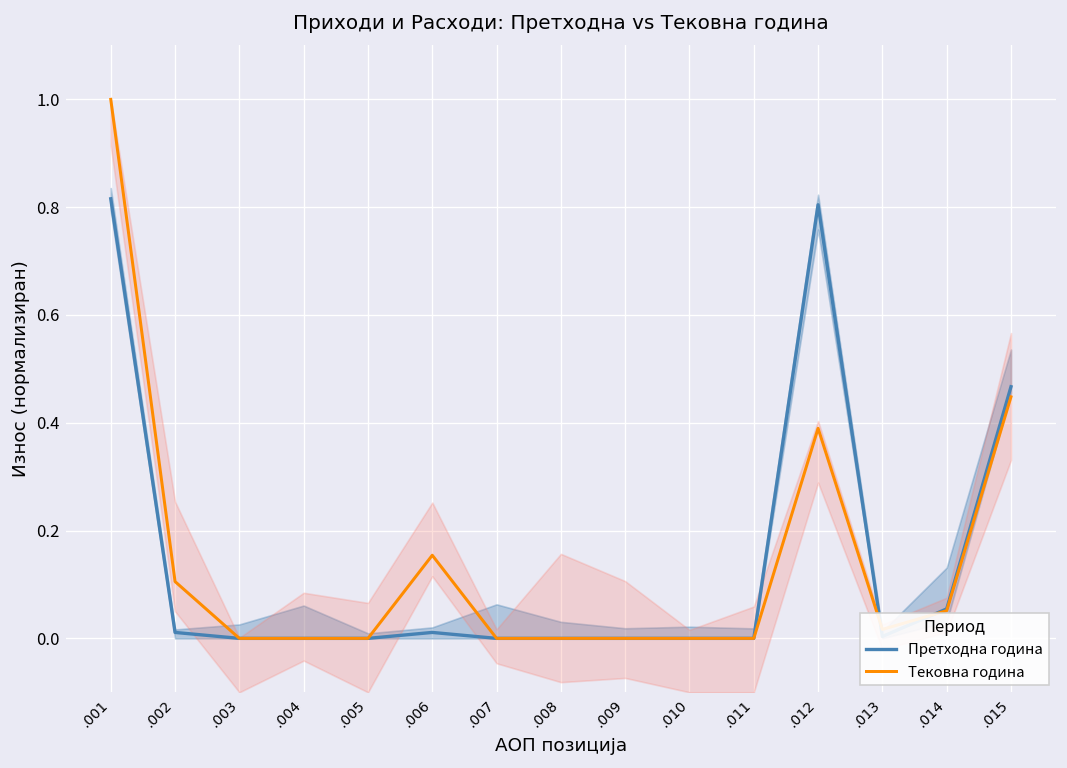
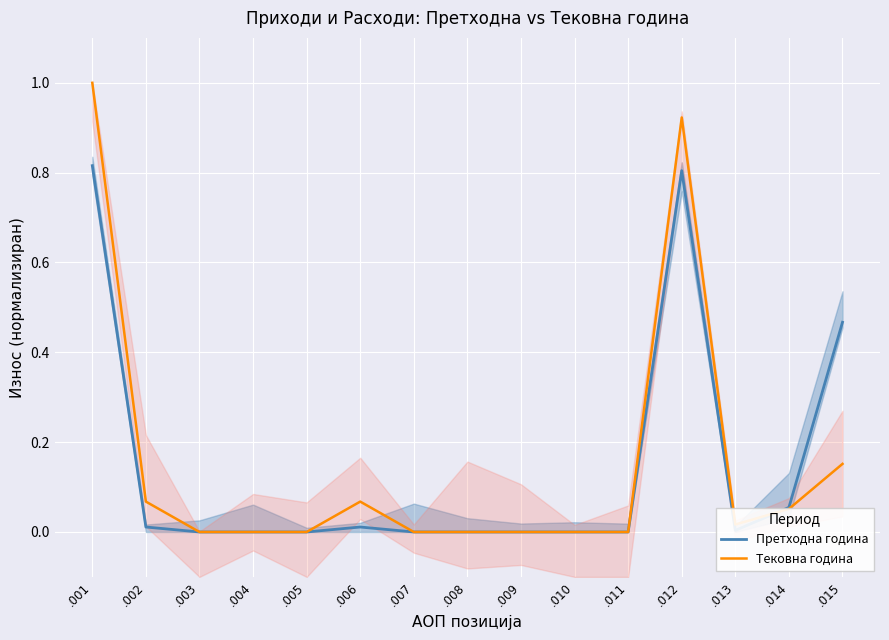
  {
    "Тековна година": {
-     ".002": 0.11,
-     ".006": 0.15,
-     ".012": 0.39,
-     ".015": 0.45
+     ".002": 0.07,
+     ".006": 0.07,
+     ".012": 0.92,
+     ".015": 0.15
    }
  }
